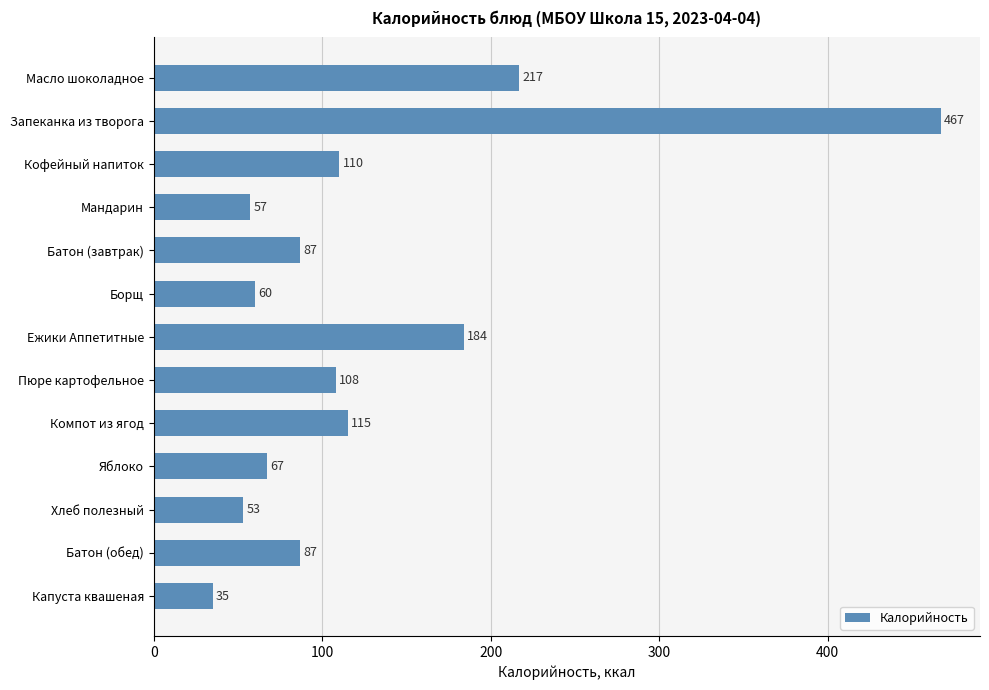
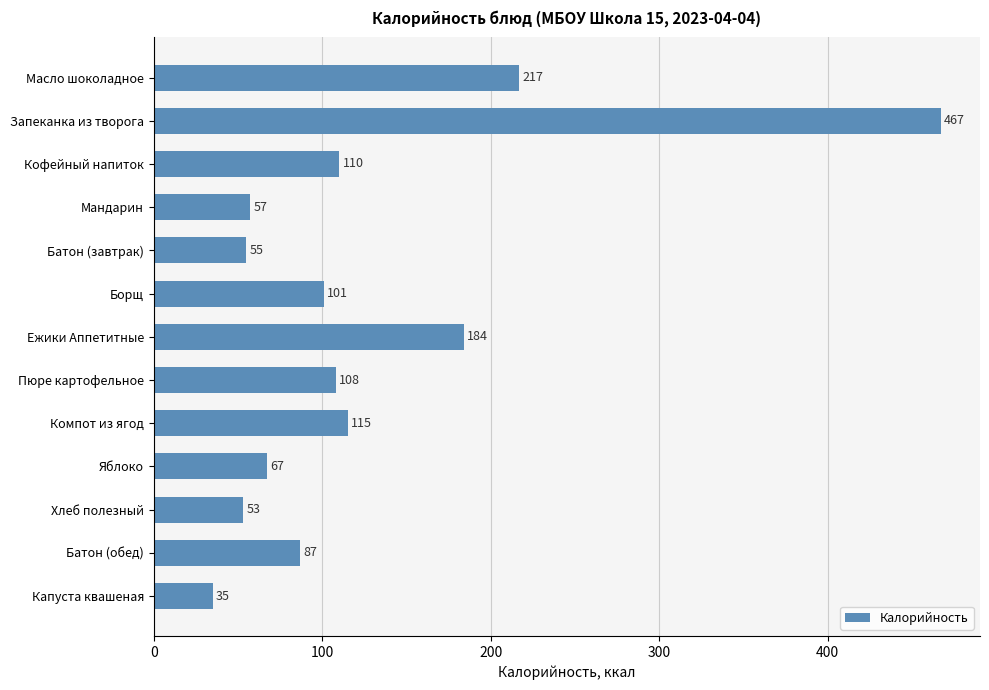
  {
    "Масло шоколадное": 217,
    "Запеканка из творога": 467,
    "Кофейный напиток": 110,
    "Мандарин": 57,
-   "Батон (завтрак)": 87,
-   "Борщ": 60,
+   "Батон (завтрак)": 55,
+   "Борщ": 101,
    "Ежики Аппетитные": 184,
    "Пюре картофельное": 108,
    "Компот из ягод": 115,
    "Яблоко": 67,
    "Хлеб полезный": 53,
    "Батон (обед)": 87,
    "Капуста квашеная": 35
  }
